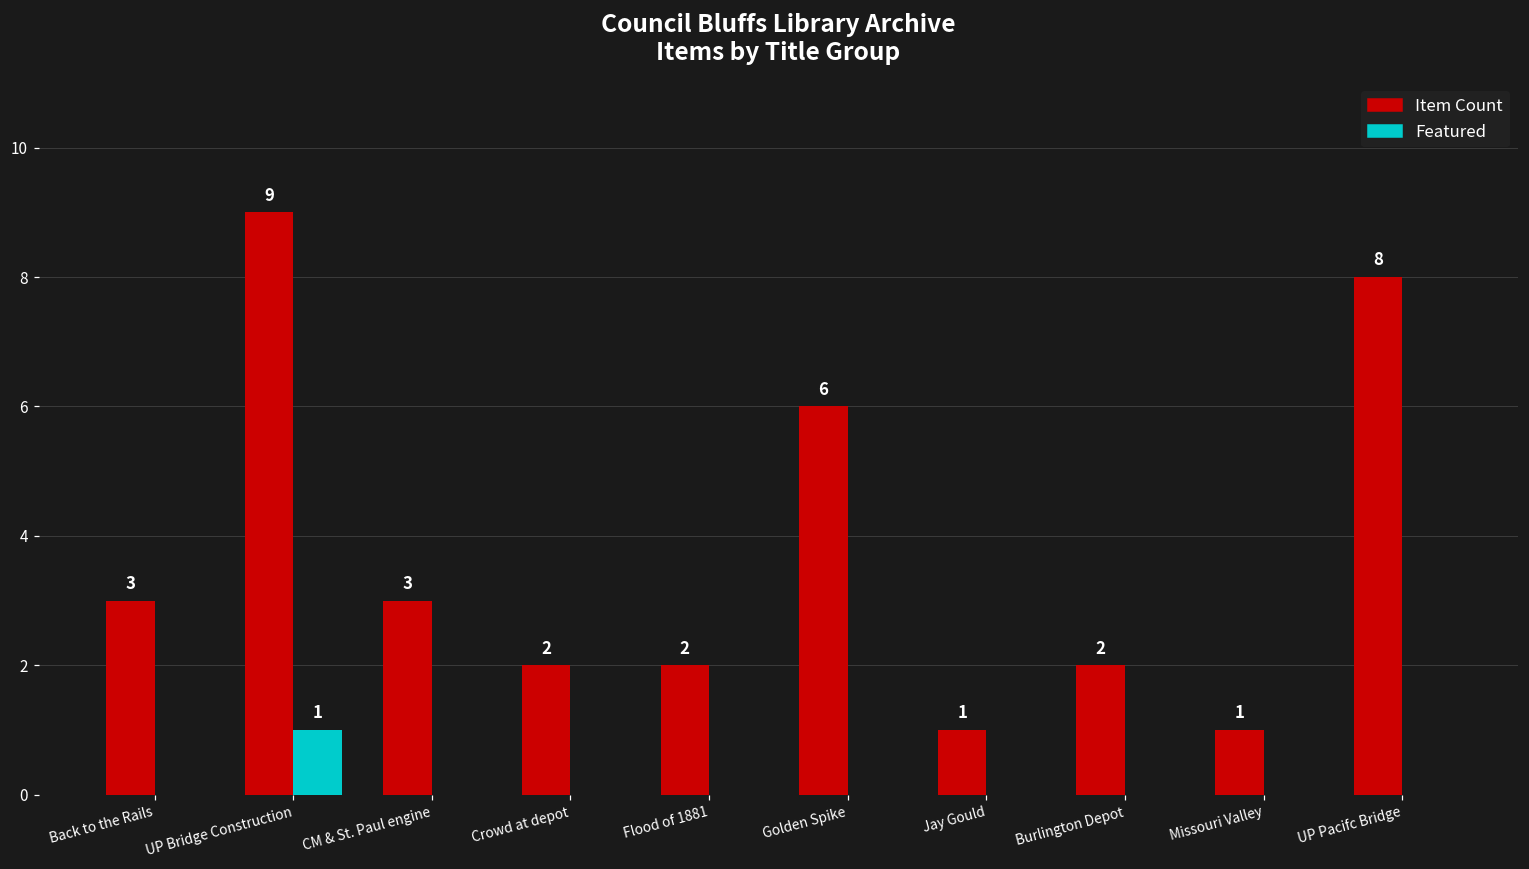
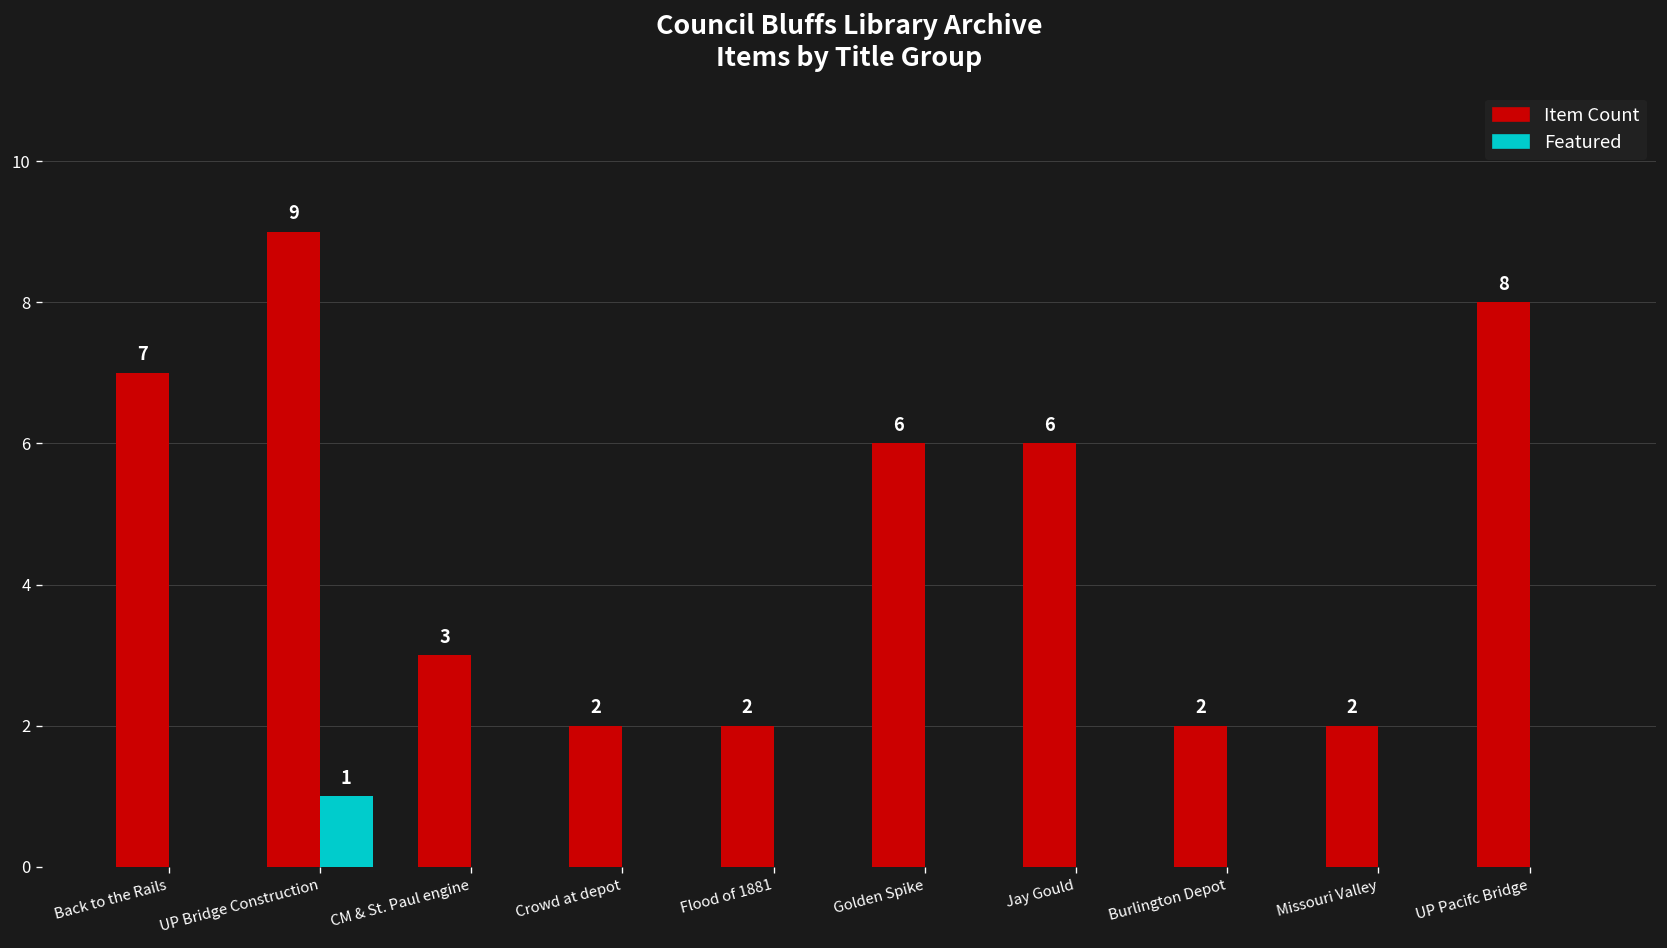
  {
    "Item Count": {
-     "Back to the Rails": 3,
+     "Back to the Rails": 7,
      "UP Bridge Construction": 9,
      "CM & St. Paul engine": 3,
      "Crowd at depot": 2,
      "Flood of 1881": 2,
      "Golden Spike": 6,
-     "Jay Gould": 1,
+     "Jay Gould": 6,
      "Burlington Depot": 2,
-     "Missouri Valley": 1,
+     "Missouri Valley": 2,
      "UP Pacifc Bridge": 8
    },
    "Featured": {
      "UP Bridge Construction": 1
    }
  }
